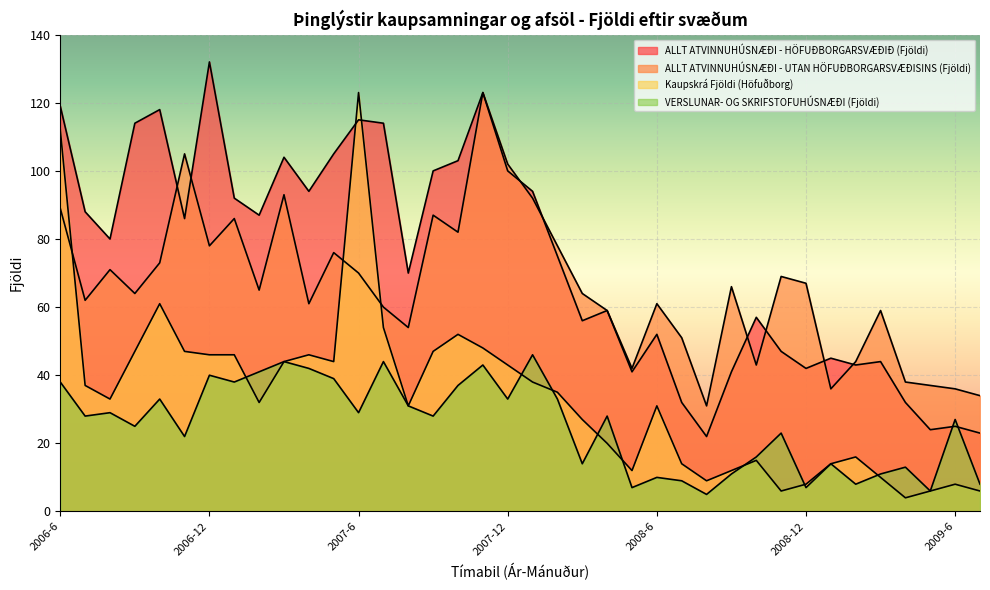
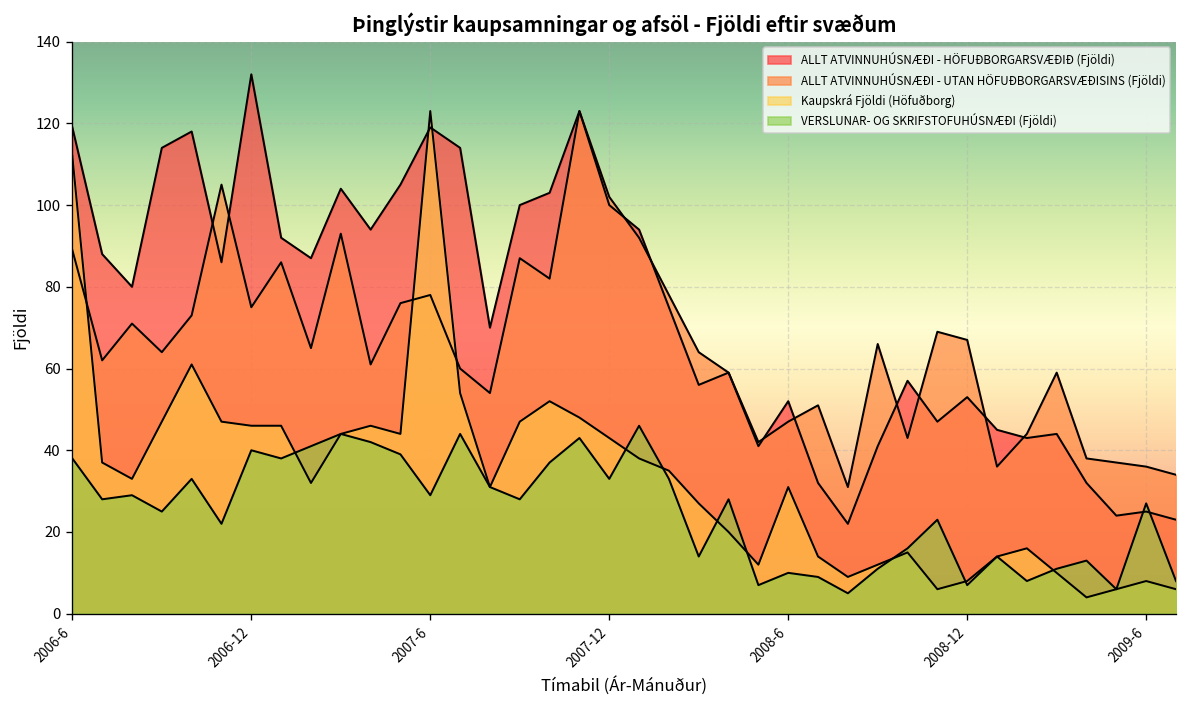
  {
    "ALLT ATVINNUHÚSNÆÐI - HÖFUÐBORGARSVÆÐIÐ (Fjöldi)": {
      "2006-6": 119,
      "2006-12": 132,
-     "2007-6": 115,
+     "2007-6": 119,
      "2007-12": 100,
      "2008-6": 52,
-     "2008-12": 42,
+     "2008-12": 53,
      "2009-6": 25
    },
    "ALLT ATVINNUHÚSNÆÐI - UTAN HÖFUÐBORGARSVÆÐISINS (Fjöldi)": {
      "2006-6": 89,
-     "2006-12": 78,
-     "2007-6": 70,
+     "2006-12": 75,
+     "2007-6": 78,
      "2007-12": 102,
-     "2008-6": 61,
+     "2008-6": 47,
      "2008-12": 67,
      "2009-6": 36
    },
    "Kaupskrá Fjöldi (Höfuðborg)": {
      "2006-6": 112,
      "2006-12": 46,
      "2007-6": 123,
      "2007-12": 43,
      "2008-6": 31,
      "2008-12": 8,
      "2009-6": 8
    },
    "VERSLUNAR- OG SKRIFSTOFUHÚSNÆÐI (Fjöldi)": {
      "2006-6": 38,
      "2006-12": 40,
      "2007-6": 29,
      "2007-12": 33,
      "2008-6": 10,
      "2008-12": 7,
      "2009-6": 27
    }
  }
